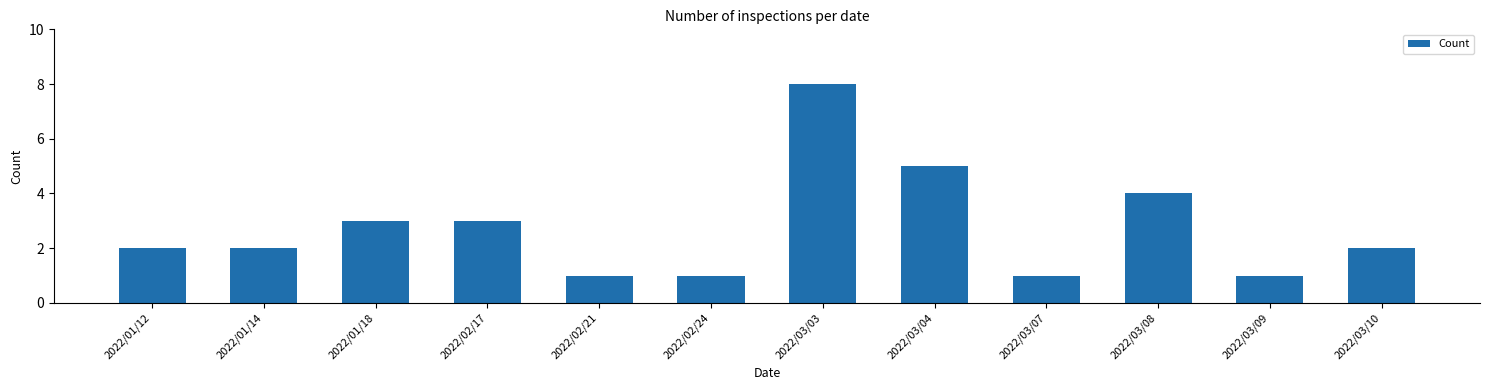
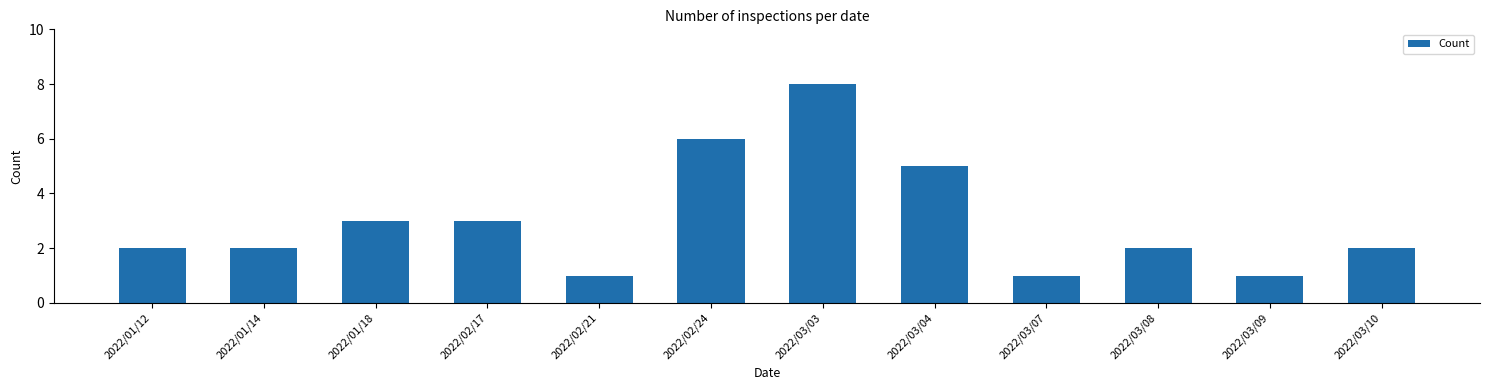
  {
    "2022/01/12": 2,
    "2022/01/14": 2,
    "2022/01/18": 3,
    "2022/02/17": 3,
    "2022/02/21": 1,
-   "2022/02/24": 1,
+   "2022/02/24": 6,
    "2022/03/03": 8,
    "2022/03/04": 5,
    "2022/03/07": 1,
-   "2022/03/08": 4,
+   "2022/03/08": 2,
    "2022/03/09": 1,
    "2022/03/10": 2
  }
